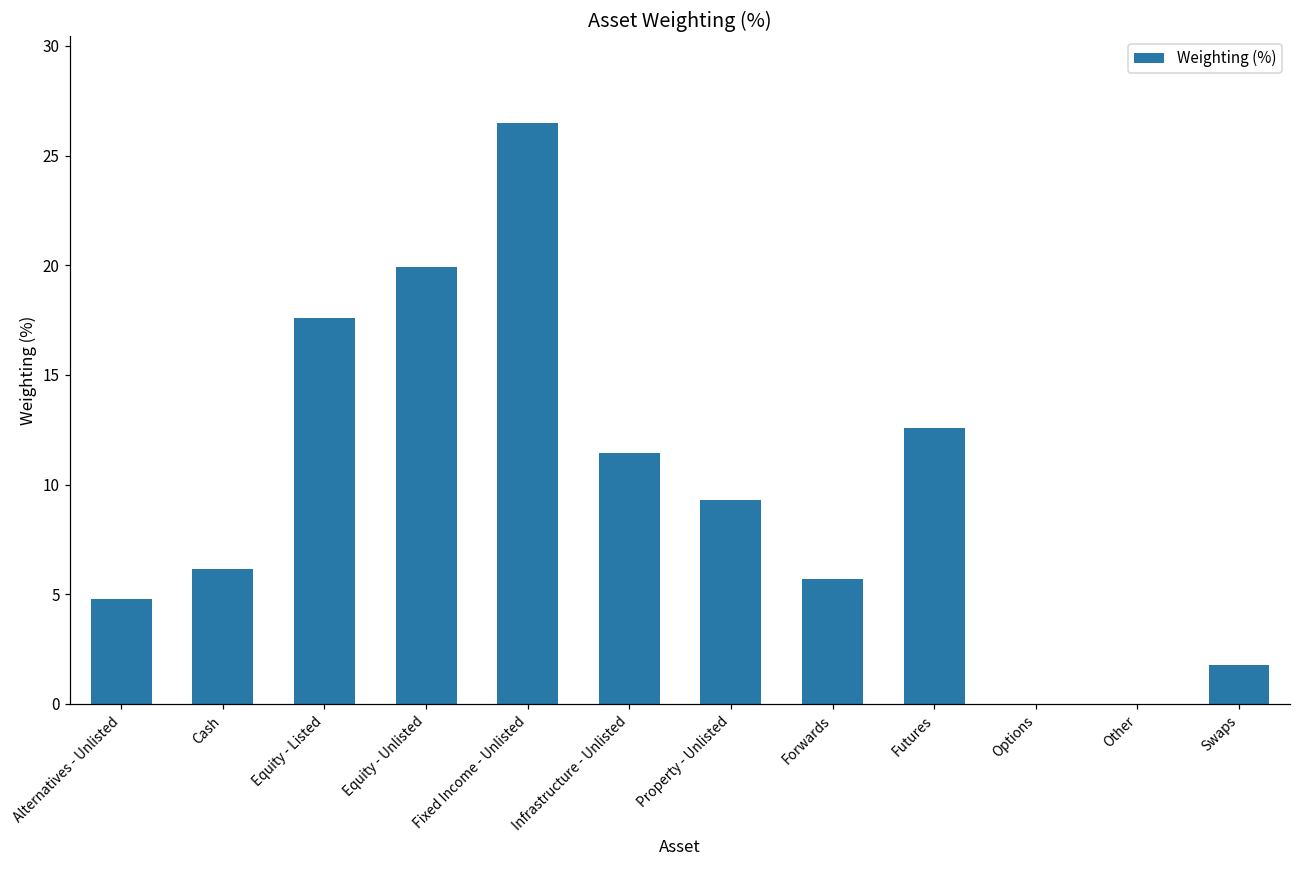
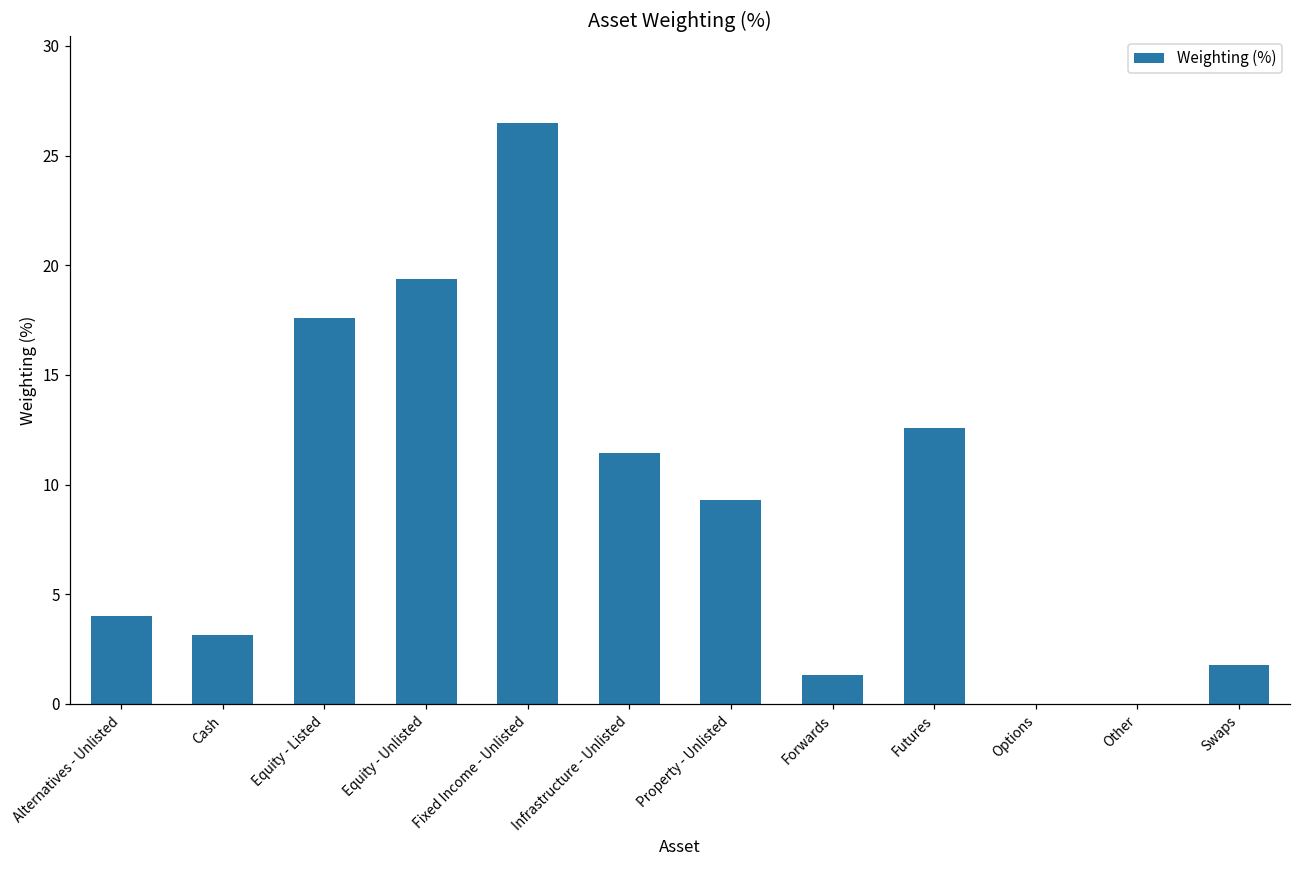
  {
-   "Alternatives - Unlisted": 4.8,
-   "Cash": 6.2,
+   "Alternatives - Unlisted": 4.0,
+   "Cash": 3.1,
    "Equity - Listed": 17.6,
-   "Equity - Unlisted": 19.9,
+   "Equity - Unlisted": 19.4,
    "Fixed Income - Unlisted": 26.5,
    "Infrastructure - Unlisted": 11.5,
    "Property - Unlisted": 9.3,
-   "Forwards": 5.7,
+   "Forwards": 1.3,
    "Futures": 12.6,
    "Options": 0.0,
    "Other": 0.0,
    "Swaps": 1.8
  }
